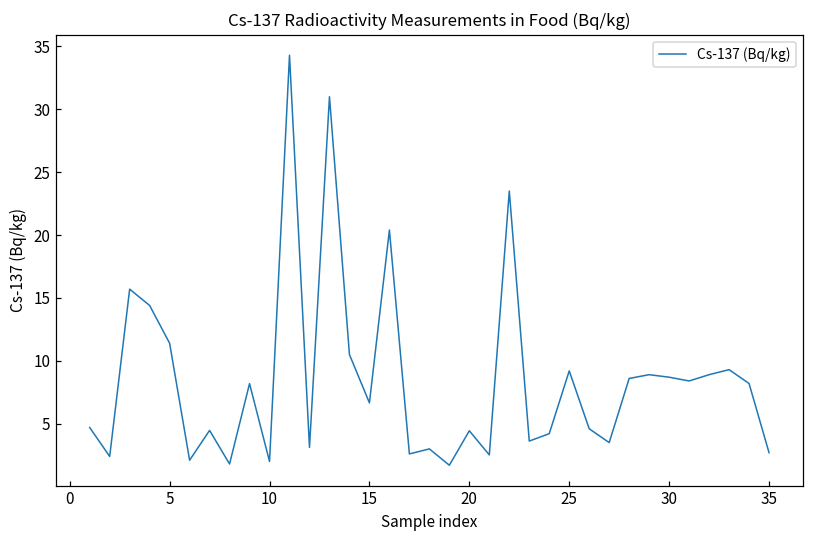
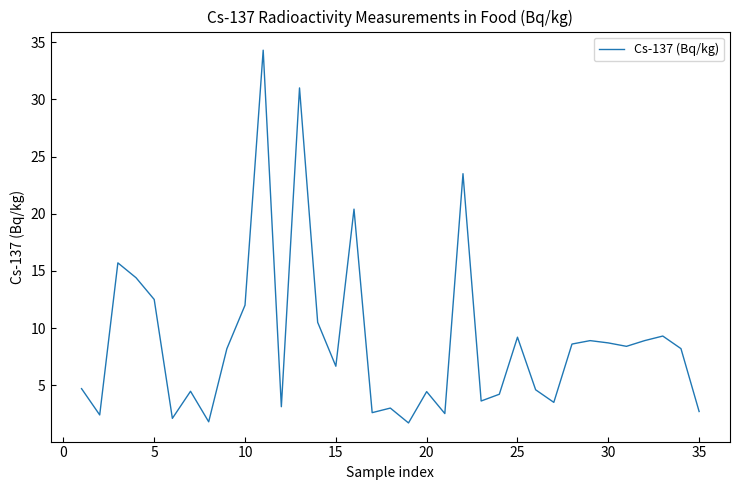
  {
-   "5": 11.4,
-   "10": 2,
+   "5": 12.5,
+   "10": 12,
    "15": 6.7,
    "20": 4.4,
    "25": 9.2,
    "30": 8.7,
    "35": 2.7
  }
